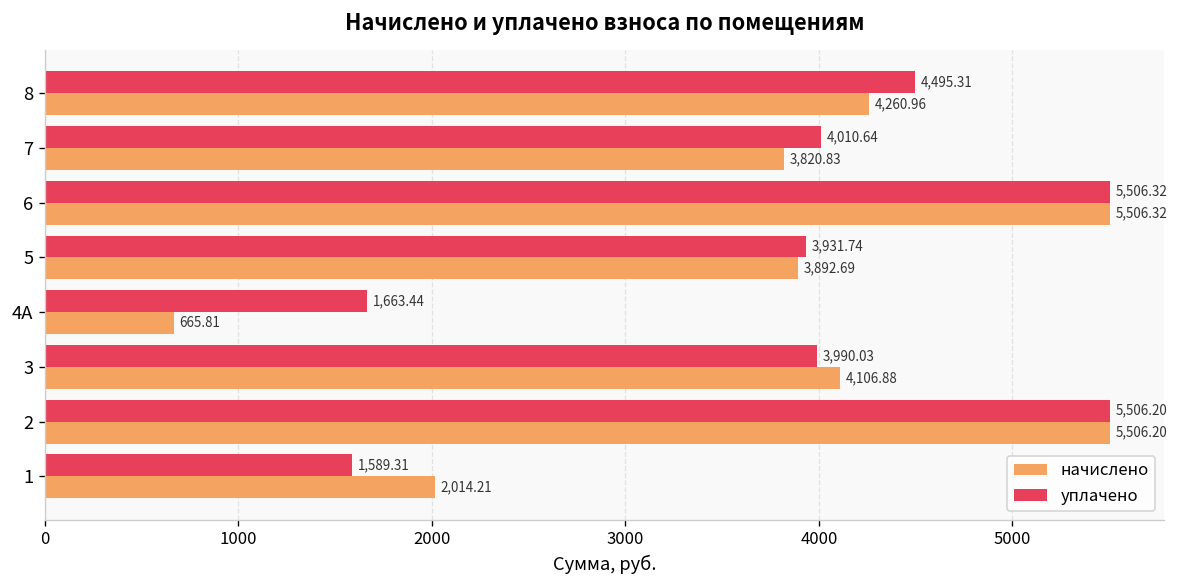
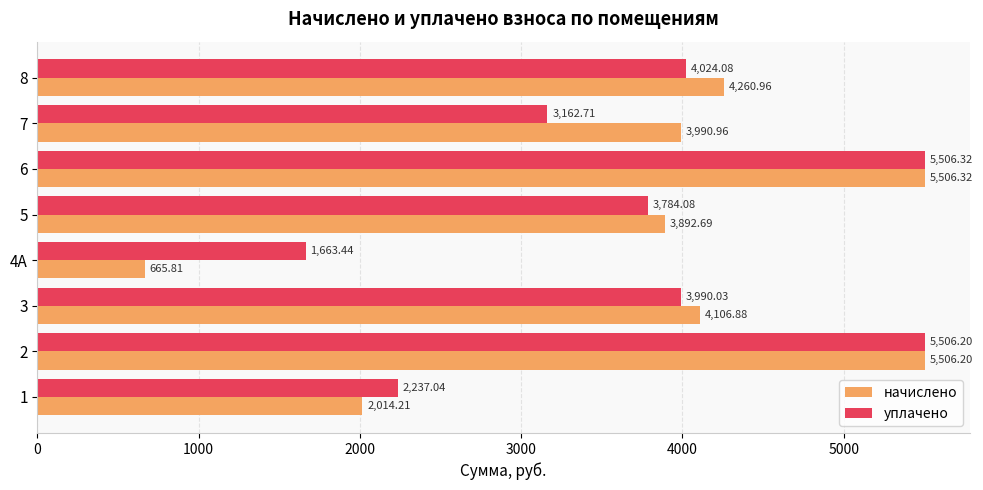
  {
    "начислено": {
      "8": "4,260.96",
-     "7": "3,820.83",
+     "7": "3,990.96",
      "6": "5,506.32",
      "5": "3,892.69",
      "4А": "665.81",
      "3": "4,106.88",
      "2": "5,506.20",
      "1": "2,014.21"
    },
    "уплачено": {
-     "8": "4,495.31",
-     "7": "4,010.64",
+     "8": "4,024.08",
+     "7": "3,162.71",
      "6": "5,506.32",
-     "5": "3,931.74",
+     "5": "3,784.08",
      "4А": "1,663.44",
      "3": "3,990.03",
      "2": "5,506.20",
-     "1": "1,589.31"
+     "1": "2,237.04"
    }
  }
